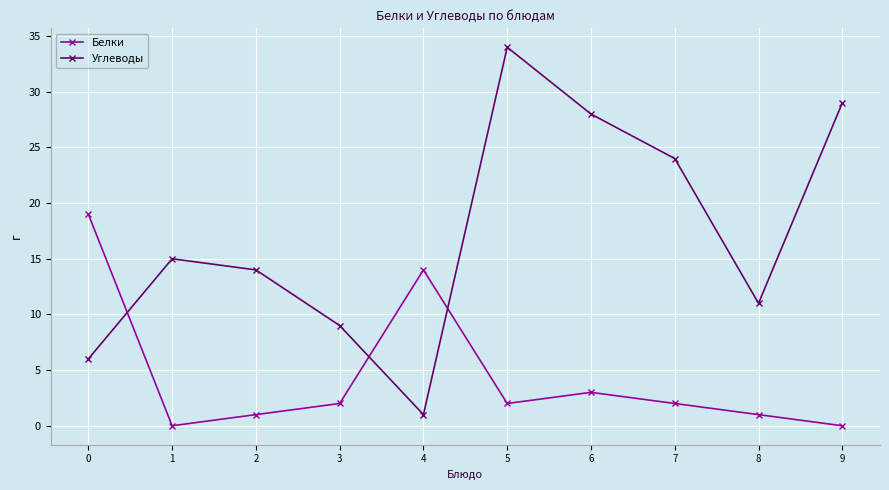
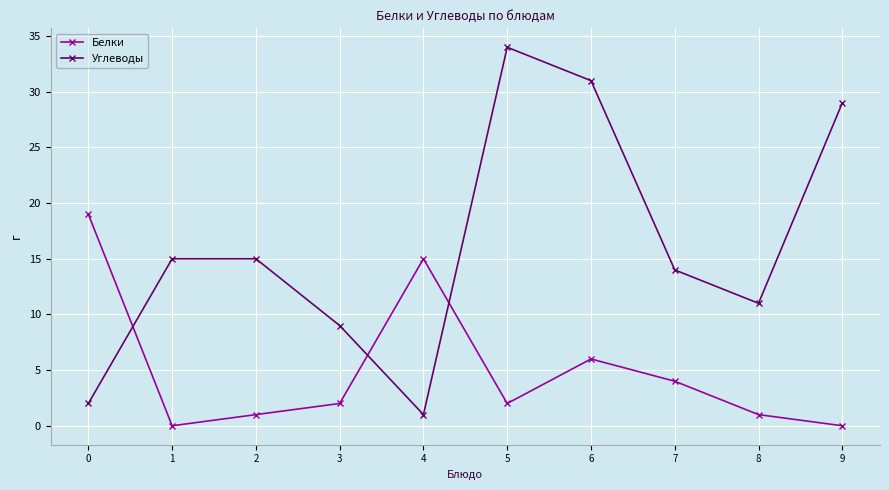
  {
    "Белки": {
      "0": 19,
      "1": 0,
      "2": 1,
      "3": 2,
-     "4": 14,
+     "4": 15,
      "5": 2,
-     "6": 3,
-     "7": 2,
+     "6": 6,
+     "7": 4,
      "8": 1,
      "9": 0
    },
    "Углеводы": {
-     "0": 6,
+     "0": 2,
      "1": 15,
-     "2": 14,
+     "2": 15,
      "3": 9,
      "4": 1,
      "5": 34,
-     "6": 28,
-     "7": 24,
+     "6": 31,
+     "7": 14,
      "8": 11,
      "9": 29
    }
  }
